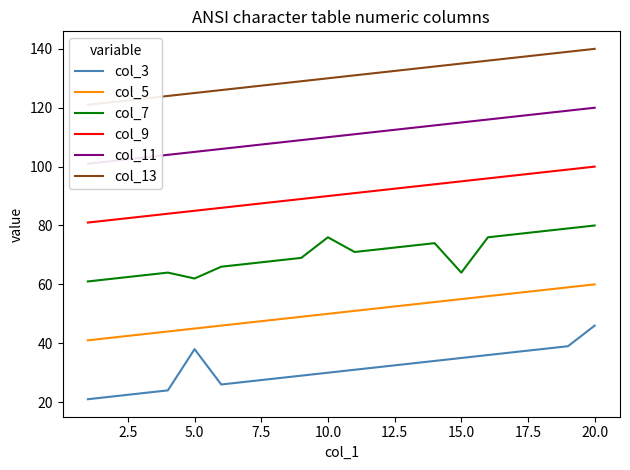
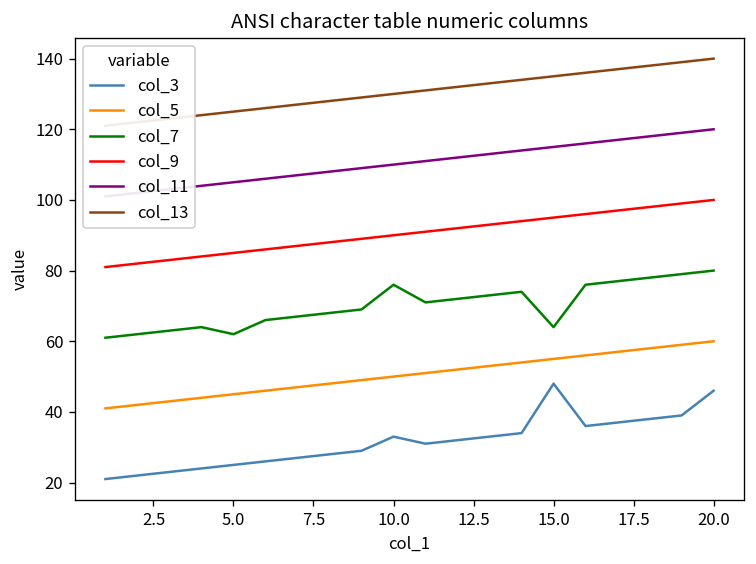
  {
    "col_3": {
-     "5.0": 38,
-     "10.0": 30,
-     "15.0": 35,
+     "5.0": 25,
+     "10.0": 33,
+     "15.0": 48,
      "20.0": 46
    },
    "col_5": {
      "5.0": 45,
      "10.0": 50,
      "15.0": 55,
      "20.0": 60
    },
    "col_7": {
      "5.0": 62,
      "10.0": 76,
      "15.0": 64,
      "20.0": 80
    },
    "col_9": {
      "5.0": 85,
      "10.0": 90,
      "15.0": 95,
      "20.0": 100
    },
    "col_11": {
      "5.0": 105,
      "10.0": 110,
      "15.0": 115,
      "20.0": 120
    },
    "col_13": {
      "5.0": 125,
      "10.0": 130,
      "15.0": 135,
      "20.0": 140
    }
  }
